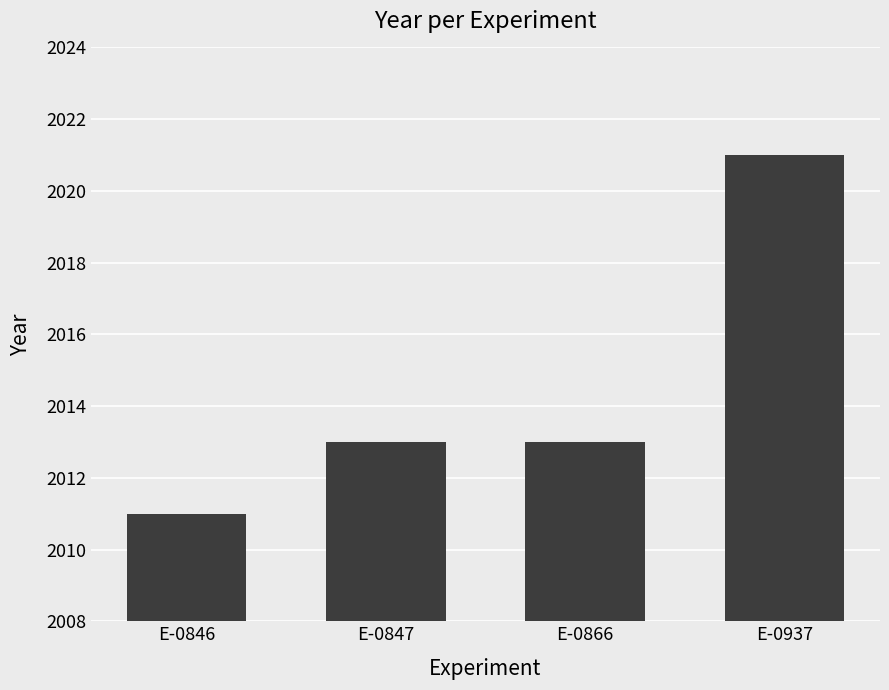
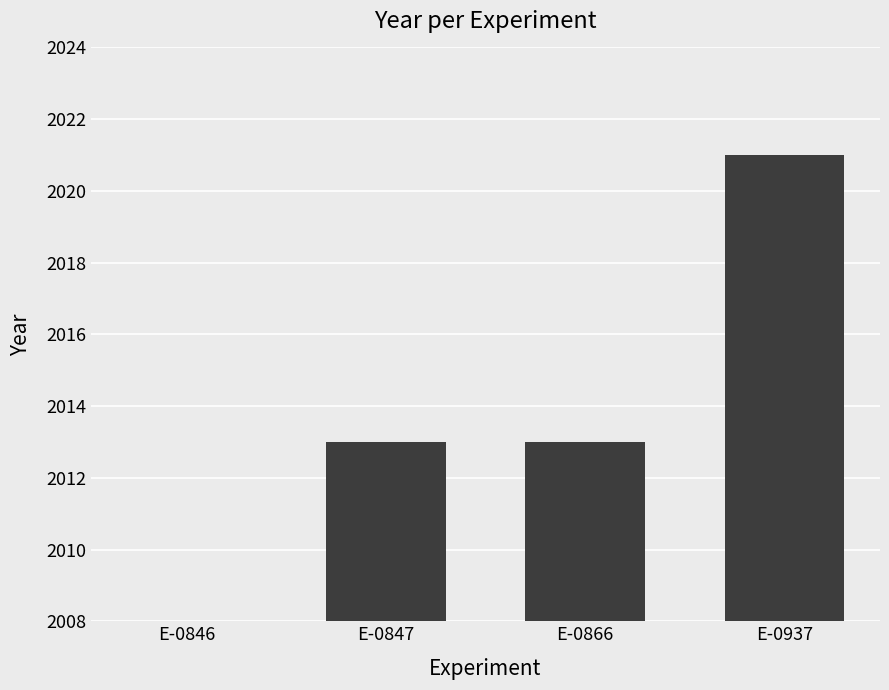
  {
-   "E-0846": 2011,
+   "E-0846": 2008,
    "E-0847": 2013,
    "E-0866": 2013,
    "E-0937": 2021
  }
